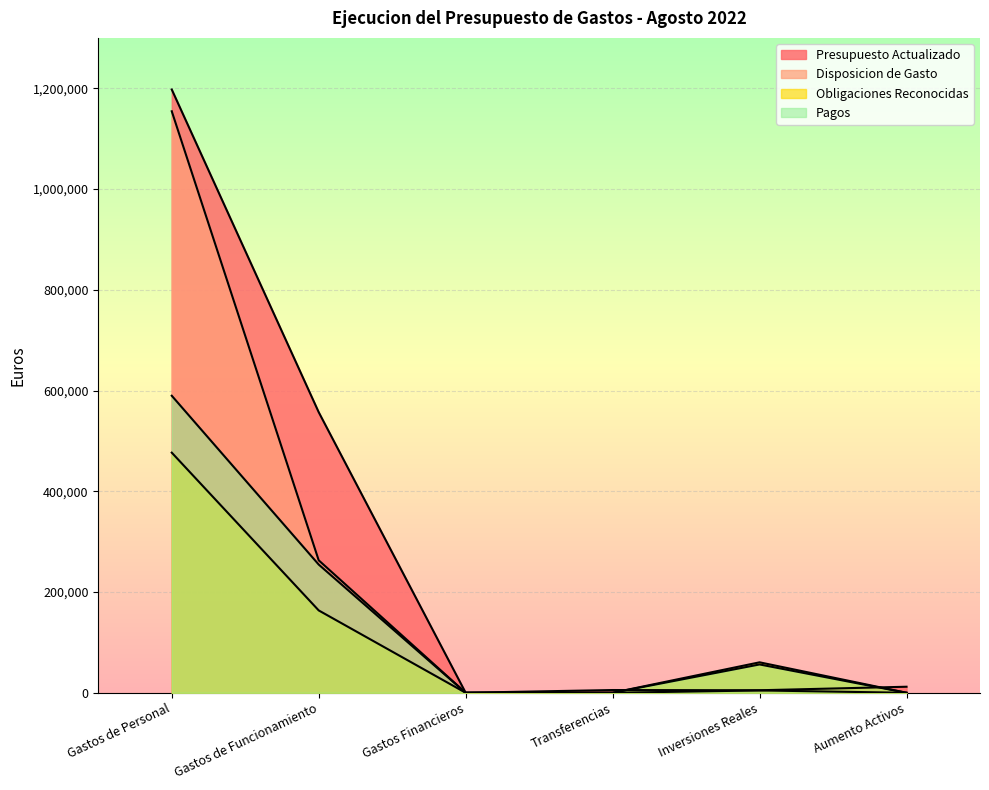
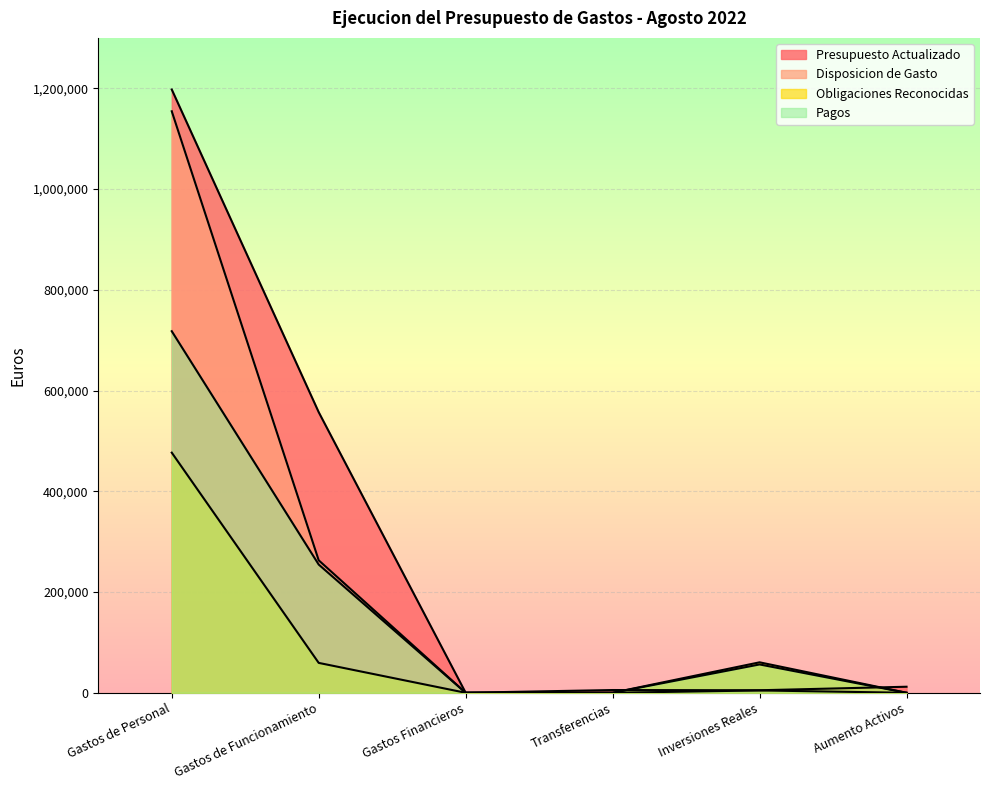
  {
    "Obligaciones Reconocidas": {
      "Gastos de Personal": "480,000",
-     "Gastos de Funcionamiento": "160,000"
+     "Gastos de Funcionamiento": "60,000"
    },
    "Pagos": {
-     "Gastos de Personal": "590,000",
+     "Gastos de Personal": "720,000",
      "Gastos de Funcionamiento": "250,000"
    }
  }
